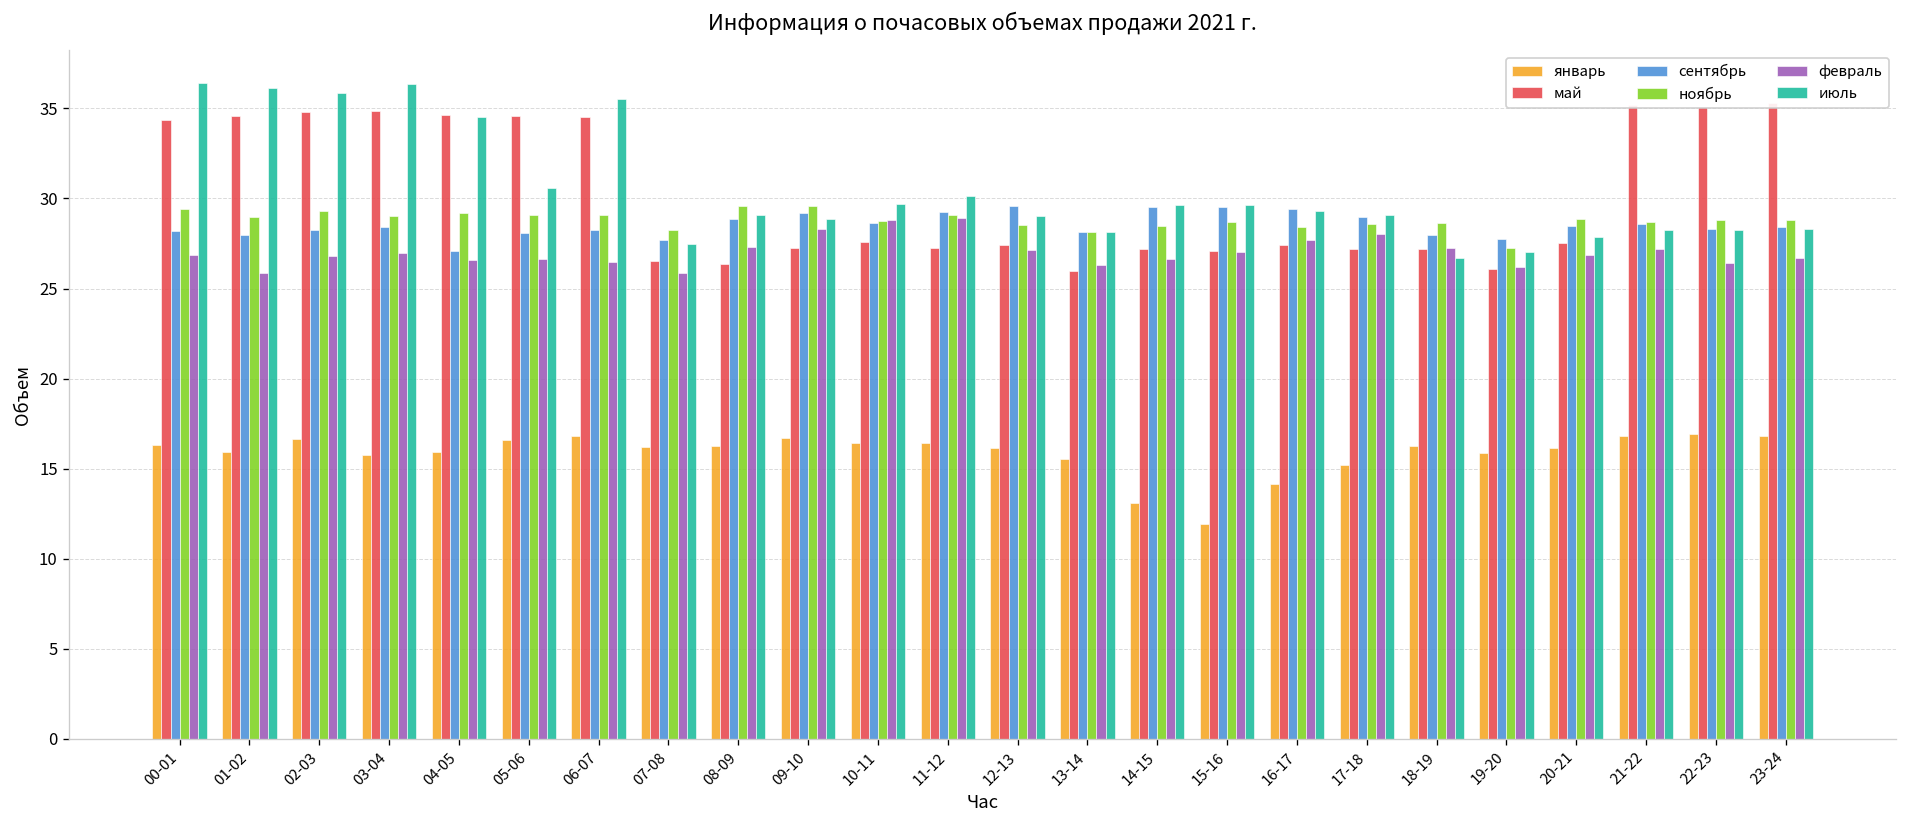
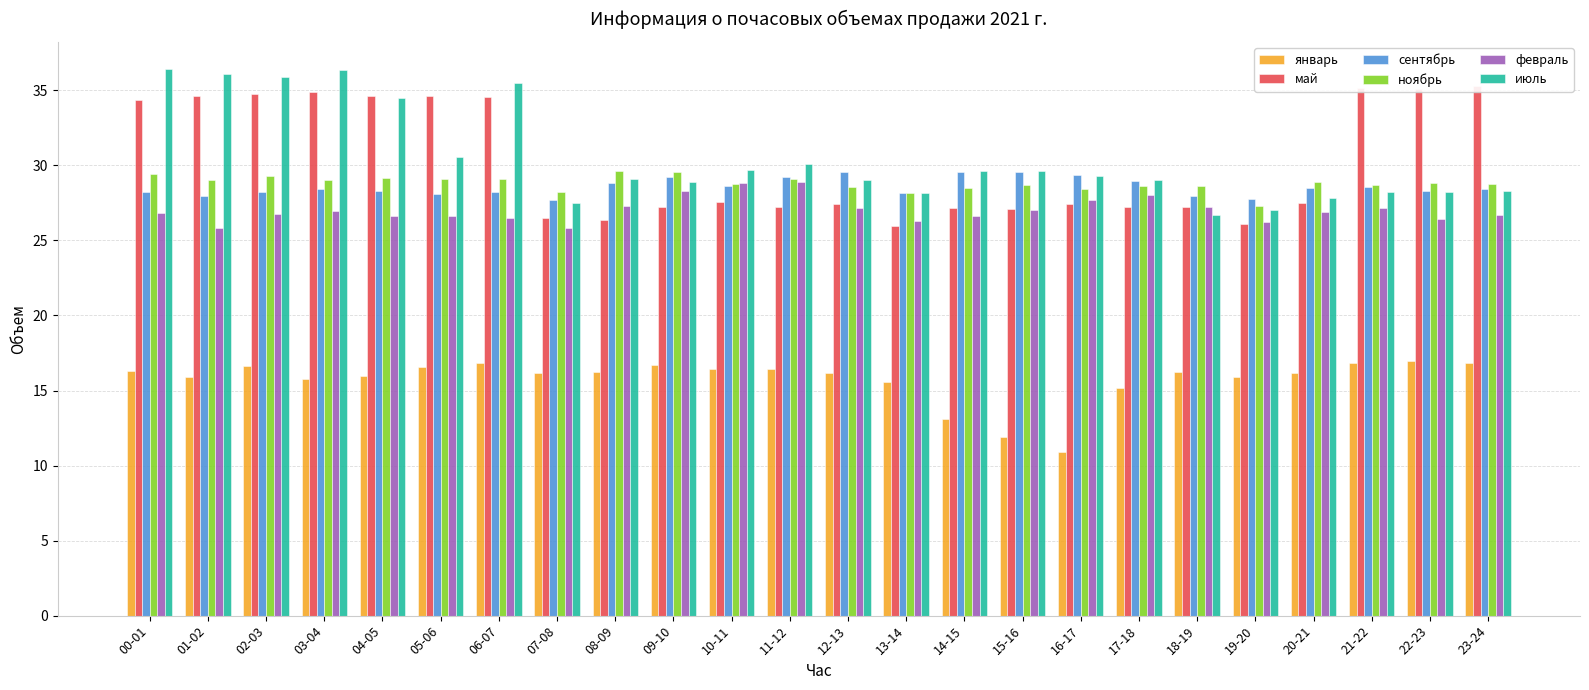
  {
    "январь": {
      "00-01": 16.3,
      "01-02": 15.9,
      "02-03": 16.7,
      "03-04": 15.8,
      "04-05": 15.9,
      "05-06": 16.6,
      "06-07": 16.8,
      "07-08": 16.2,
      "08-09": 16.2,
      "09-10": 16.7,
      "10-11": 16.4,
      "11-12": 16.4,
      "12-13": 16.2,
      "13-14": 15.5,
      "14-15": 13.1,
      "15-16": 11.9,
-     "16-17": 14.1,
+     "16-17": 10.9,
      "17-18": 15.2,
      "18-19": 16.2,
      "19-20": 15.9,
      "20-21": 16.2,
      "21-22": 16.8,
      "22-23": 17.0,
      "23-24": 16.8
    },
    "май": {
      "00-01": 34.3,
      "01-02": 34.6,
      "02-03": 34.8,
      "03-04": 34.9,
      "04-05": 34.6,
      "05-06": 34.6,
      "06-07": 34.5,
      "07-08": 26.5,
      "08-09": 26.4,
      "09-10": 27.2,
      "10-11": 27.6,
      "11-12": 27.3,
      "12-13": 27.4,
      "13-14": 25.9,
      "14-15": 27.2,
      "15-16": 27.1,
      "16-17": 27.4,
      "17-18": 27.2,
      "18-19": 27.2,
      "19-20": 26.1,
      "20-21": 27.5
    },
    "сентябрь": {
      "00-01": 28.2,
      "01-02": 28.0,
      "02-03": 28.2,
      "03-04": 28.4,
-     "04-05": 27.1,
+     "04-05": 28.3,
      "05-06": 28.1,
      "06-07": 28.2,
      "07-08": 27.7,
      "08-09": 28.9,
      "09-10": 29.2,
      "10-11": 28.7,
      "11-12": 29.3,
      "12-13": 29.6,
      "13-14": 28.2,
      "14-15": 29.6,
      "15-16": 29.6,
      "16-17": 29.4,
      "17-18": 29.0,
      "18-19": 28.0,
      "19-20": 27.8,
      "20-21": 28.5,
      "21-22": 28.6,
      "22-23": 28.3,
      "23-24": 28.4
    },
    "ноябрь": {
      "00-01": 29.4,
      "01-02": 29.0,
      "02-03": 29.3,
      "03-04": 29.0,
      "04-05": 29.2,
      "05-06": 29.1,
      "06-07": 29.1,
      "07-08": 28.2,
      "08-09": 29.6,
      "09-10": 29.6,
      "10-11": 28.8,
      "11-12": 29.1,
      "12-13": 28.5,
      "13-14": 28.2,
      "14-15": 28.5,
      "15-16": 28.7,
      "16-17": 28.4,
      "17-18": 28.6,
      "18-19": 28.6,
      "19-20": 27.3,
      "20-21": 28.9,
      "21-22": 28.7,
      "22-23": 28.8,
      "23-24": 28.8
    },
    "февраль": {
      "00-01": 26.8,
      "01-02": 25.9,
      "02-03": 26.8,
      "03-04": 27.0,
      "04-05": 26.6,
      "05-06": 26.6,
      "06-07": 26.5,
      "07-08": 25.9,
      "08-09": 27.3,
      "09-10": 28.3,
      "10-11": 28.8,
      "11-12": 28.9,
      "12-13": 27.2,
      "13-14": 26.3,
      "14-15": 26.6,
      "15-16": 27.0,
      "16-17": 27.7,
      "17-18": 28.0,
      "18-19": 27.2,
      "19-20": 26.2,
      "20-21": 26.9,
      "21-22": 27.2,
      "22-23": 26.4,
      "23-24": 26.7
    },
    "июль": {
      "00-01": 36.4,
      "01-02": 36.1,
      "02-03": 35.9,
      "03-04": 36.3,
      "04-05": 34.5,
      "05-06": 30.6,
      "06-07": 35.5,
      "07-08": 27.5,
      "08-09": 29.1,
      "09-10": 28.9,
      "10-11": 29.7,
      "11-12": 30.1,
      "12-13": 29.0,
      "13-14": 28.2,
      "14-15": 29.6,
      "15-16": 29.6,
      "16-17": 29.3,
      "17-18": 29.1,
      "18-19": 26.7,
      "19-20": 27.0,
      "20-21": 27.8,
      "21-22": 28.2,
      "22-23": 28.2,
      "23-24": 28.3
    }
  }
